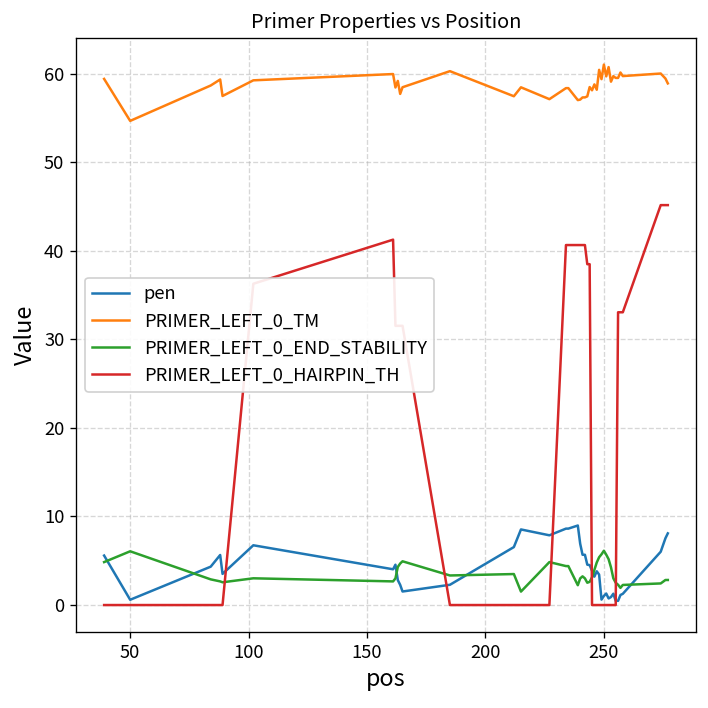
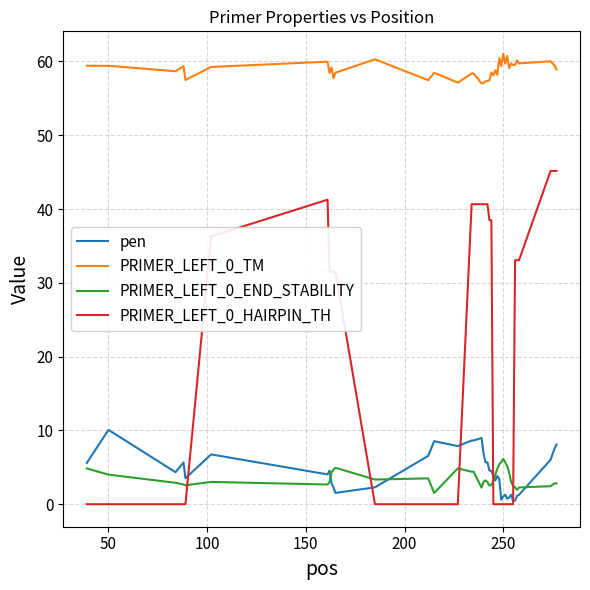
  {
    "pen": {
-     "50": 1,
+     "50": 10,
      "250": 1
    },
    "PRIMER_LEFT_0_TM": {
-     "50": 55,
+     "50": 59,
      "250": 61
    },
    "PRIMER_LEFT_0_END_STABILITY": {
-     "50": 6,
+     "50": 4,
      "250": 6
    },
    "PRIMER_LEFT_0_HAIRPIN_TH": {
      "50": 0,
      "250": 0
    }
  }
